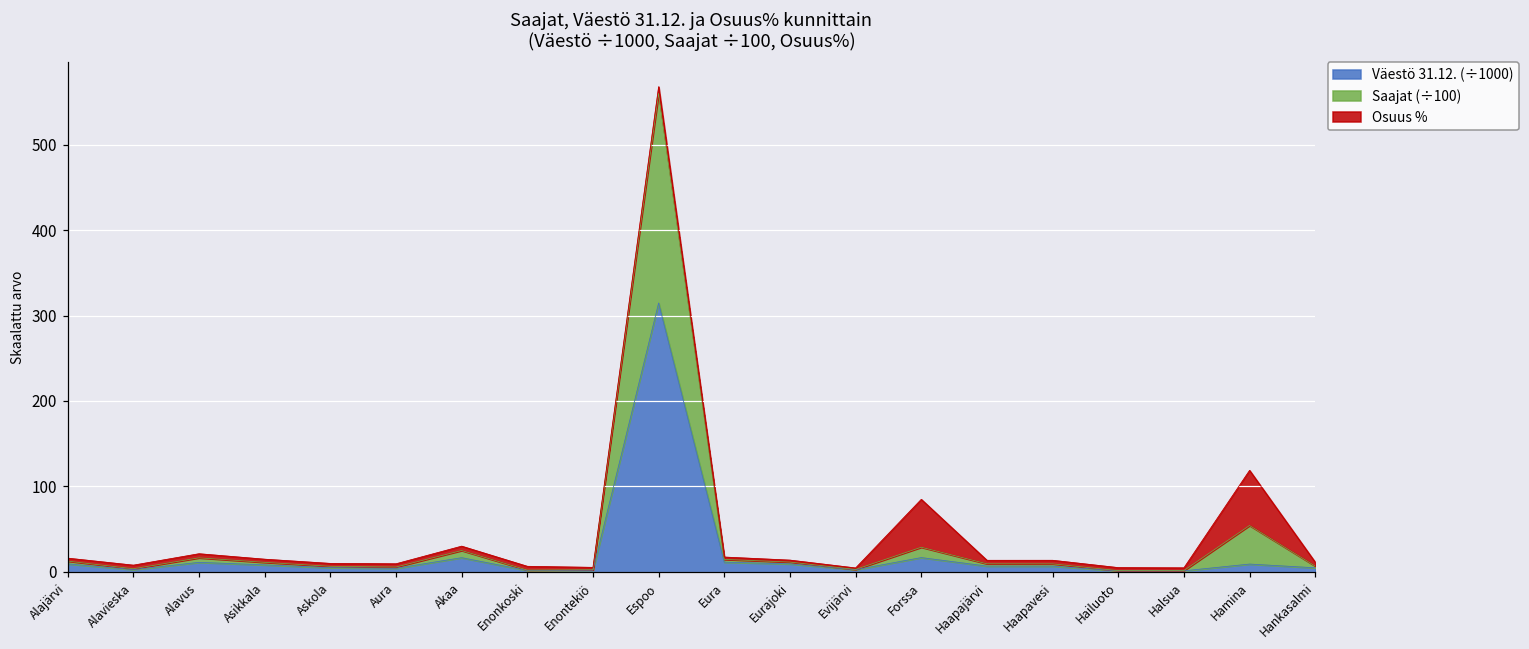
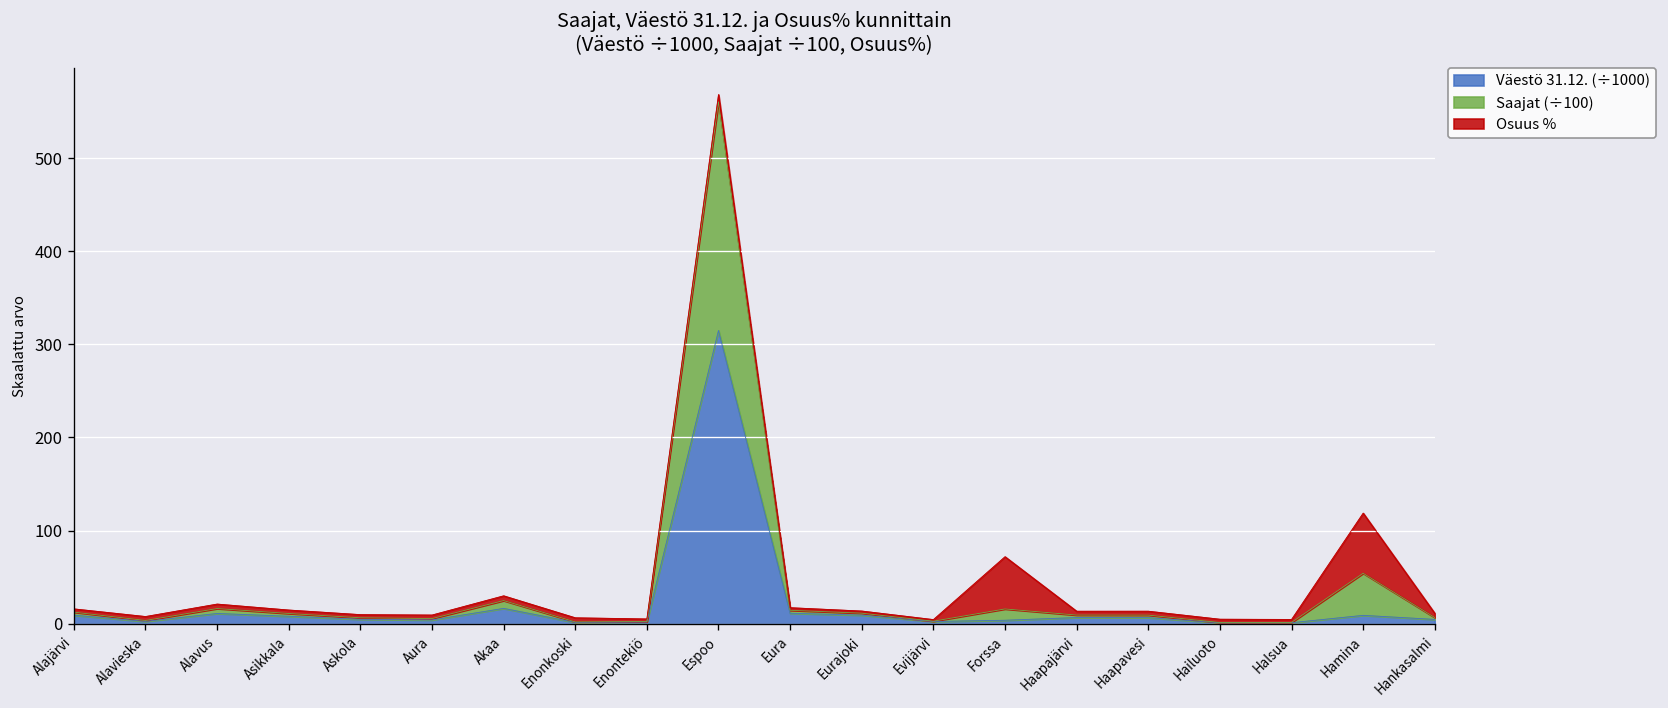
  {
    "Väestö 31.12. (÷1000)": {
      "Alavus": 10,
      "Akaa": 20,
      "Espoo": 310,
-     "Forssa": 20,
+     "Forssa": 0,
      "Hamina": 10
    },
    "Saajat (÷100)": {
      "Alavus": 10,
      "Akaa": 10,
      "Espoo": 250,
      "Forssa": 10,
      "Hamina": 50
    },
    "Osuus %": {
      "Alajärvi": 0,
      "Alavieska": 0,
      "Alavus": 0,
      "Asikkala": 0,
      "Askola": 0,
      "Aura": 0,
      "Akaa": 10,
      "Enonkoski": 0,
      "Espoo": 10,
      "Forssa": 60,
      "Haapajärvi": 0,
      "Haapavesi": 0,
      "Hailuoto": 0,
      "Hamina": 60,
      "Hankasalmi": 0
    }
  }
